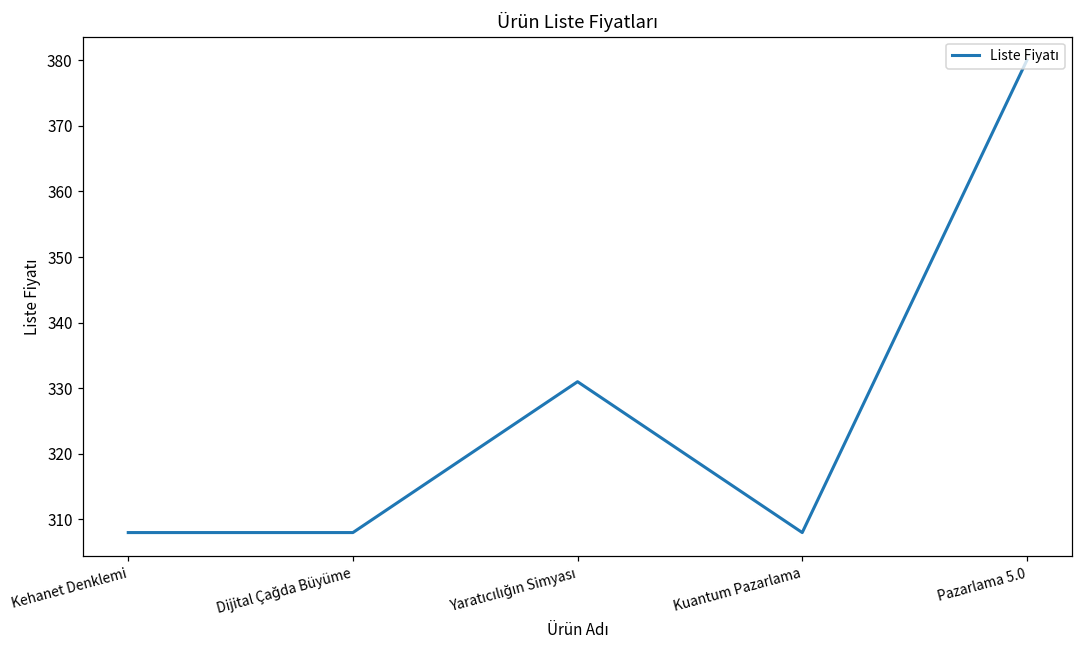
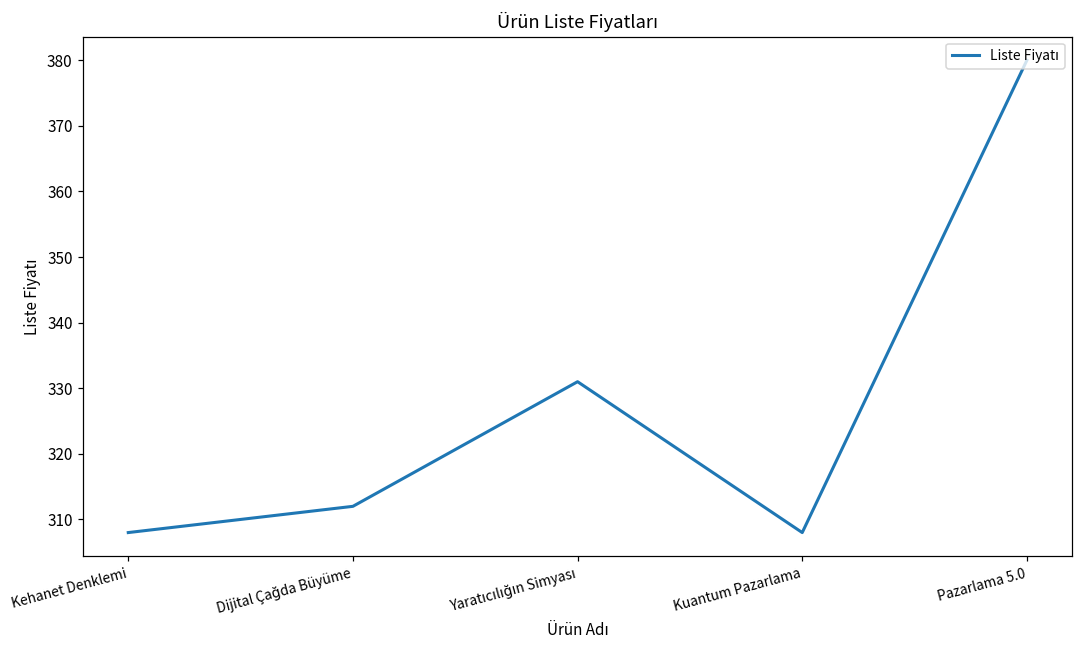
  {
    "Kehanet Denklemi": 308,
-   "Dijital Çağda Büyüme": 308,
+   "Dijital Çağda Büyüme": 312,
    "Yaratıcılığın Simyası": 331,
    "Kuantum Pazarlama": 308
  }
